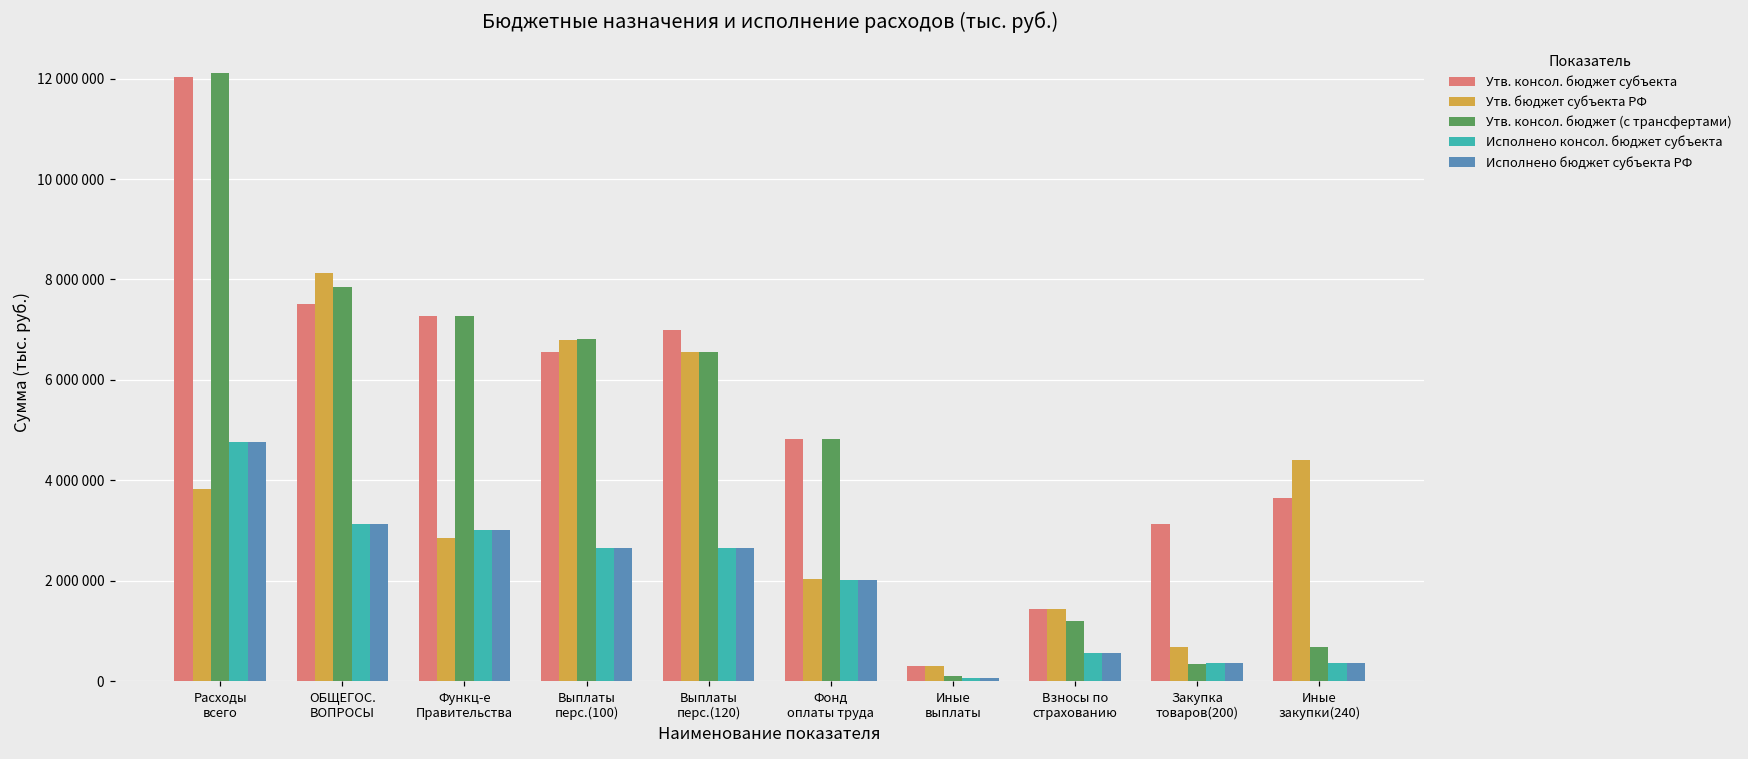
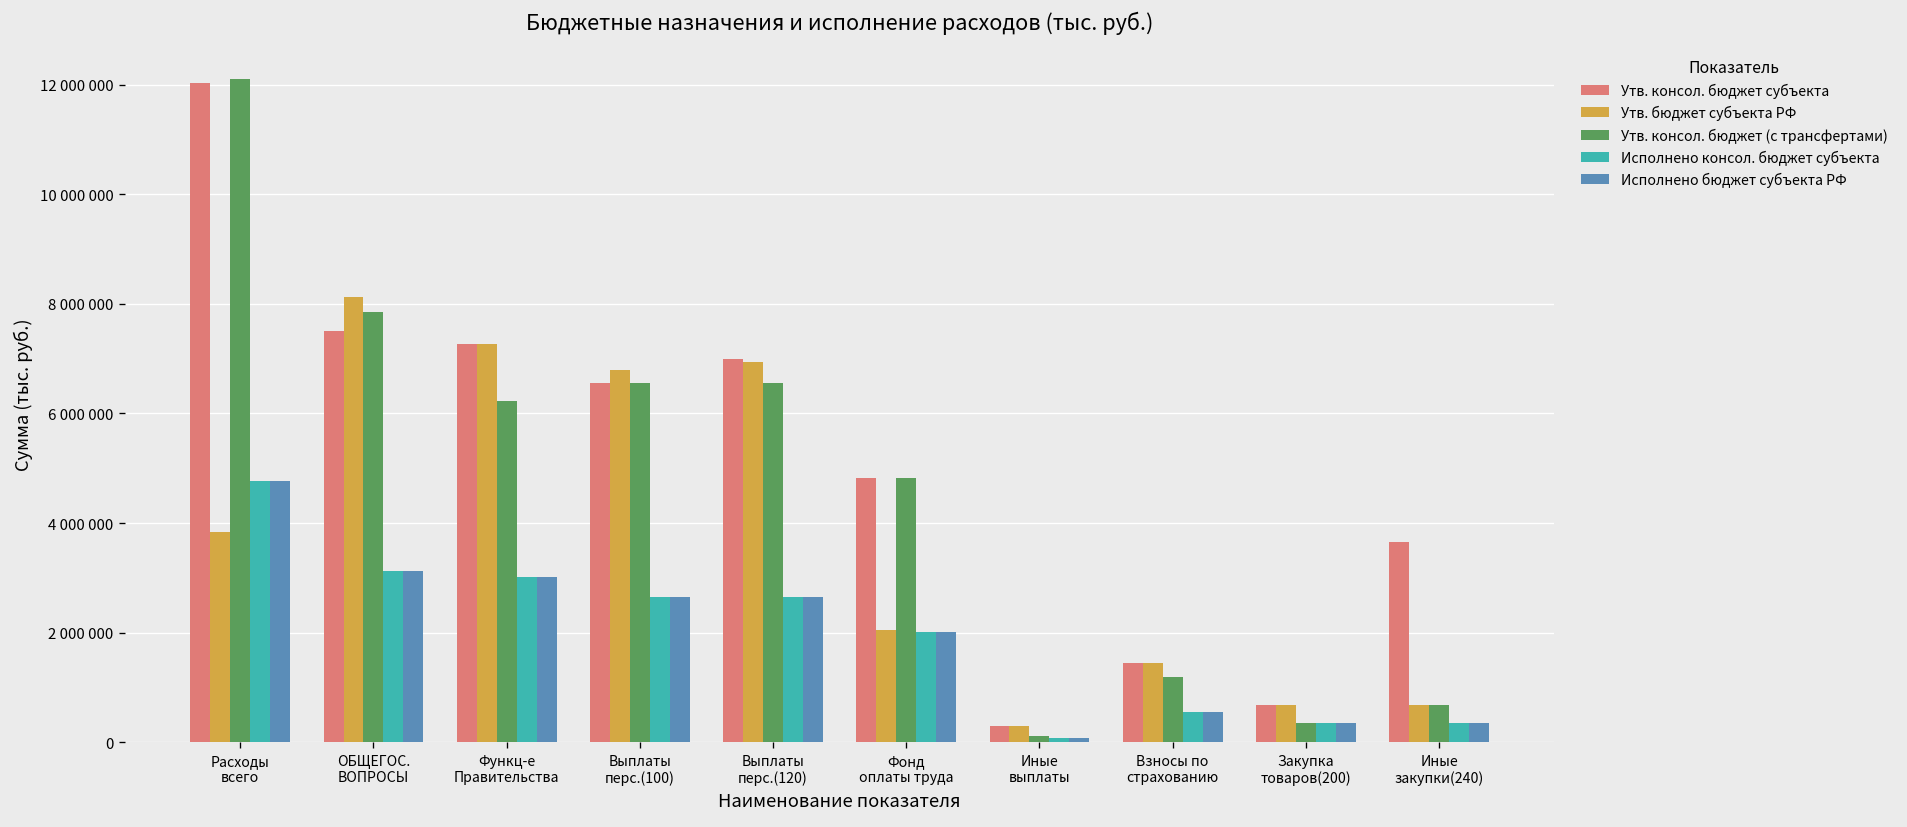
  {
    "Утв. консол. бюджет субъекта": {
      "Расходы всего": 12000000,
      "ОБЩЕГОС. ВОПРОСЫ": 7500000,
      "Функц-е Правительства": 7300000,
      "Выплаты перс.(100)": 6600000,
      "Выплаты перс.(120)": 7000000,
      "Фонд оплаты труда": 4800000,
      "Иные выплаты": 300000,
      "Взносы по страхованию": 1400000,
-     "Закупка товаров(200)": 3100000,
+     "Закупка товаров(200)": 700000,
      "Иные закупки(240)": 3700000
    },
    "Утв. бюджет субъекта РФ": {
      "Расходы всего": 3800000,
      "ОБЩЕГОС. ВОПРОСЫ": 8100000,
-     "Функц-е Правительства": 2900000,
+     "Функц-е Правительства": 7300000,
      "Выплаты перс.(100)": 6800000,
-     "Выплаты перс.(120)": 6600000,
+     "Выплаты перс.(120)": 6900000,
      "Фонд оплаты труда": 2000000,
      "Иные выплаты": 300000,
      "Взносы по страхованию": 1400000,
      "Закупка товаров(200)": 700000,
-     "Иные закупки(240)": 4400000
+     "Иные закупки(240)": 700000
    },
    "Утв. консол. бюджет (с трансфертами)": {
      "Расходы всего": 12100000,
      "ОБЩЕГОС. ВОПРОСЫ": 7900000,
-     "Функц-е Правительства": 7300000,
-     "Выплаты перс.(100)": 6800000,
+     "Функц-е Правительства": 6200000,
+     "Выплаты перс.(100)": 6600000,
      "Выплаты перс.(120)": 6600000,
      "Фонд оплаты труда": 4800000,
      "Иные выплаты": 100000,
      "Взносы по страхованию": 1200000,
      "Закупка товаров(200)": 300000,
      "Иные закупки(240)": 700000
    }
  }
